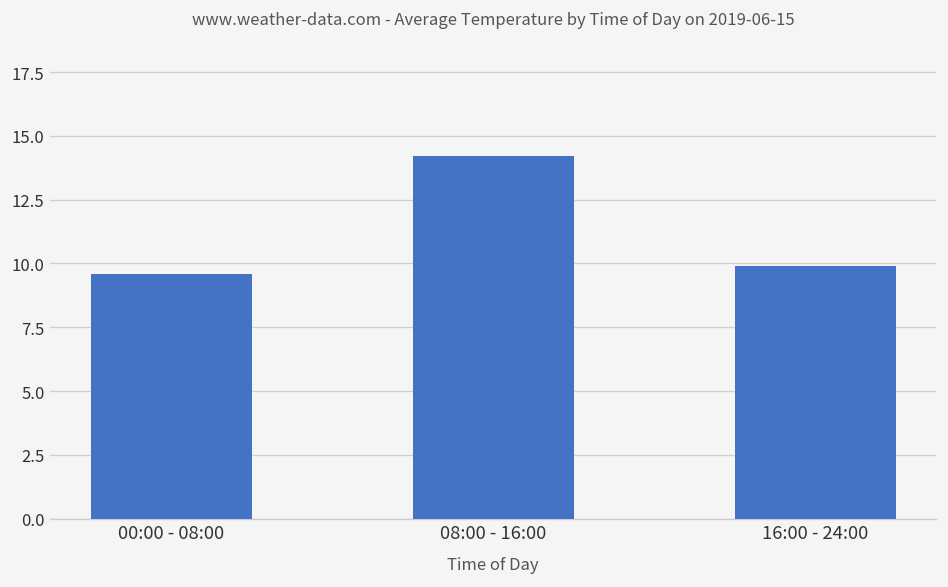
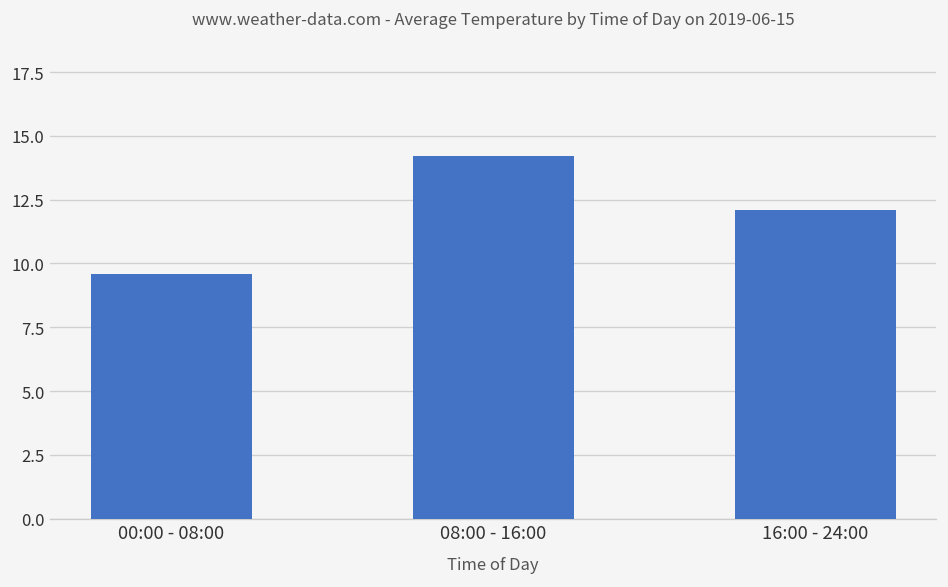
  {
    "00:00 - 08:00": 9.6,
    "08:00 - 16:00": 14.2,
-   "16:00 - 24:00": 9.9
+   "16:00 - 24:00": 12.1
  }
